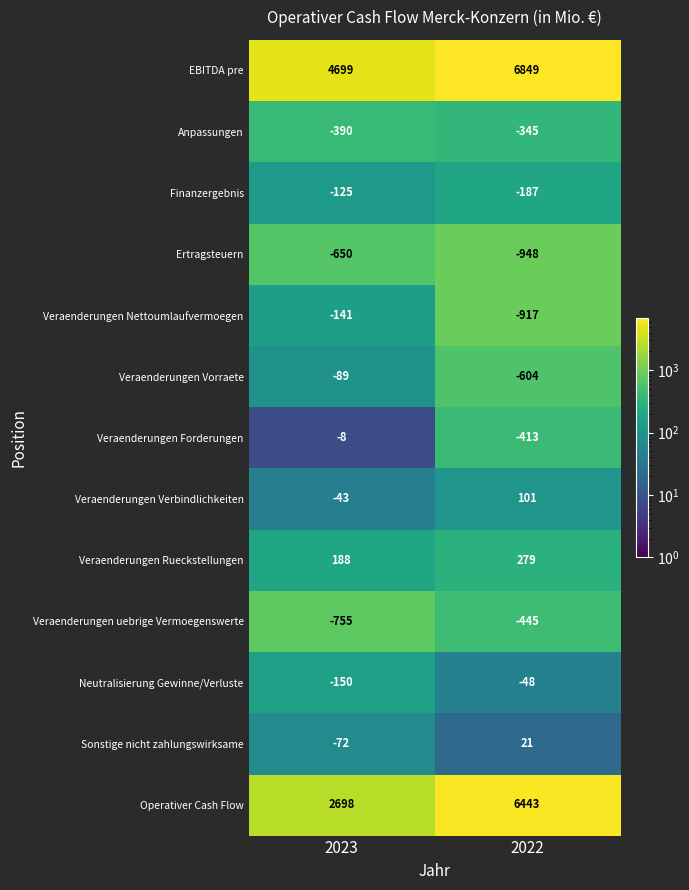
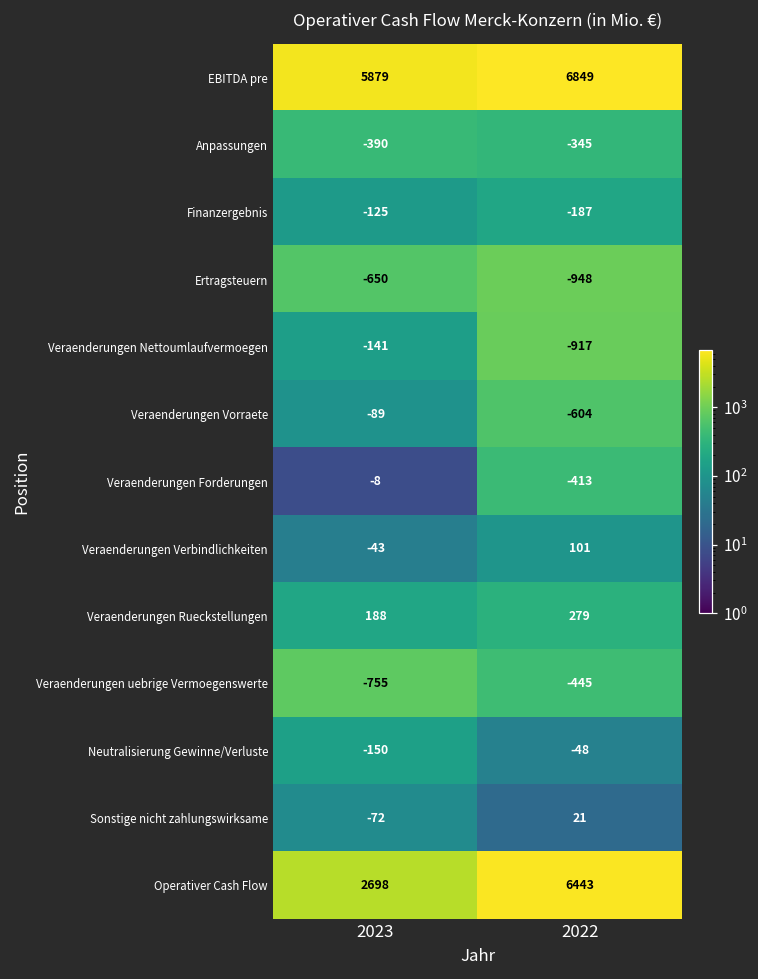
  {
    "EBITDA pre": {
-     "2023": 4699,
+     "2023": 5879,
      "2022": 6849
    },
    "Anpassungen": {
      "2023": -390,
      "2022": -345
    },
    "Finanzergebnis": {
      "2023": -125,
      "2022": -187
    },
    "Ertragsteuern": {
      "2023": -650,
      "2022": -948
    },
    "Veraenderungen Nettoumlaufvermoegen": {
      "2023": -141,
      "2022": -917
    },
    "Veraenderungen Vorraete": {
      "2023": -89,
      "2022": -604
    },
    "Veraenderungen Forderungen": {
      "2023": -8,
      "2022": -413
    },
    "Veraenderungen Verbindlichkeiten": {
      "2023": -43,
      "2022": 101
    },
    "Veraenderungen Rueckstellungen": {
      "2023": 188,
      "2022": 279
    },
    "Veraenderungen uebrige Vermoegenswerte": {
      "2023": -755,
      "2022": -445
    },
    "Neutralisierung Gewinne/Verluste": {
      "2023": -150,
      "2022": -48
    },
    "Sonstige nicht zahlungswirksame": {
      "2023": -72,
      "2022": 21
    },
    "Operativer Cash Flow": {
      "2023": 2698,
      "2022": 6443
    }
  }
